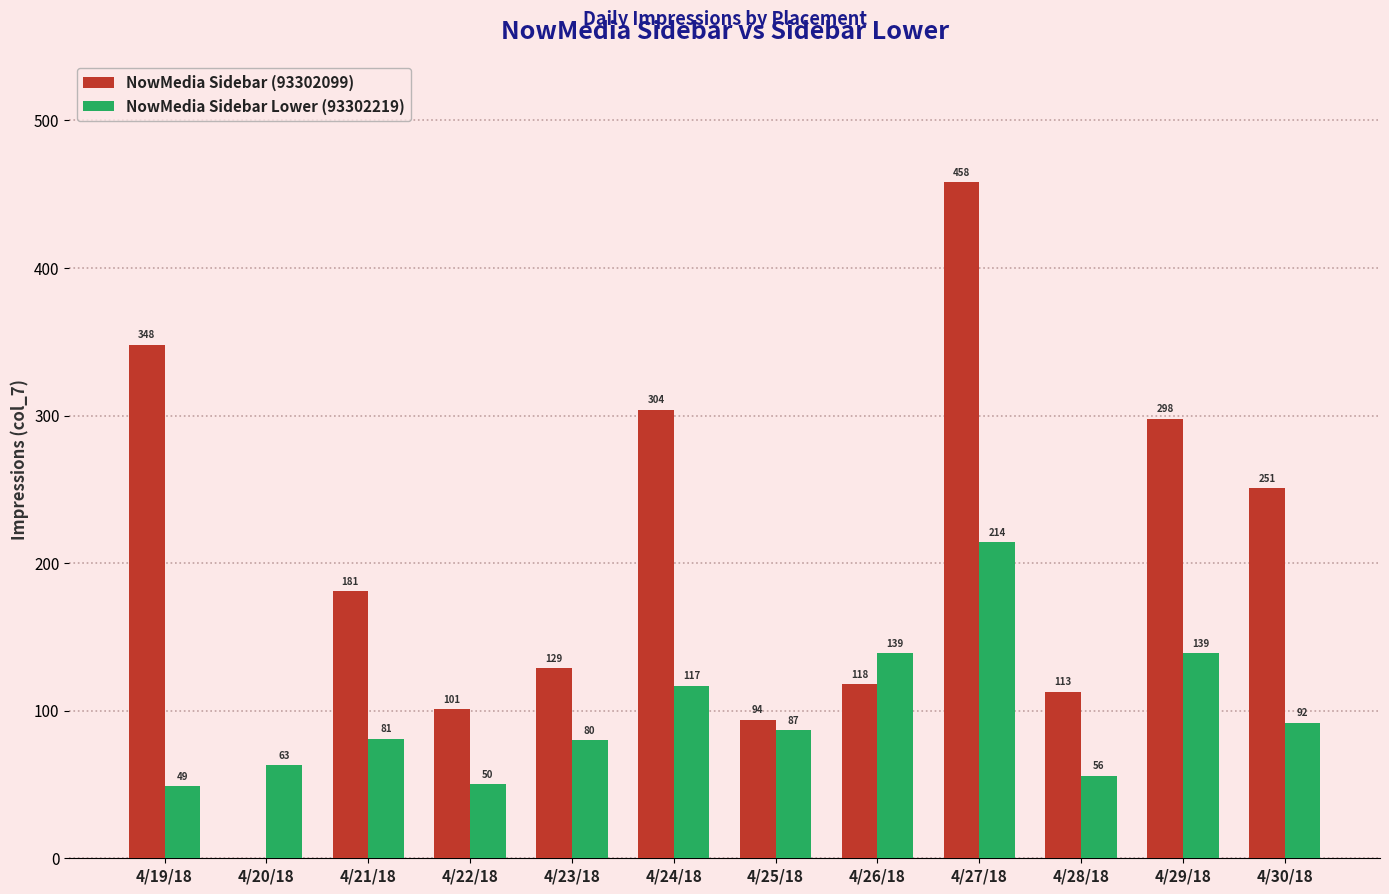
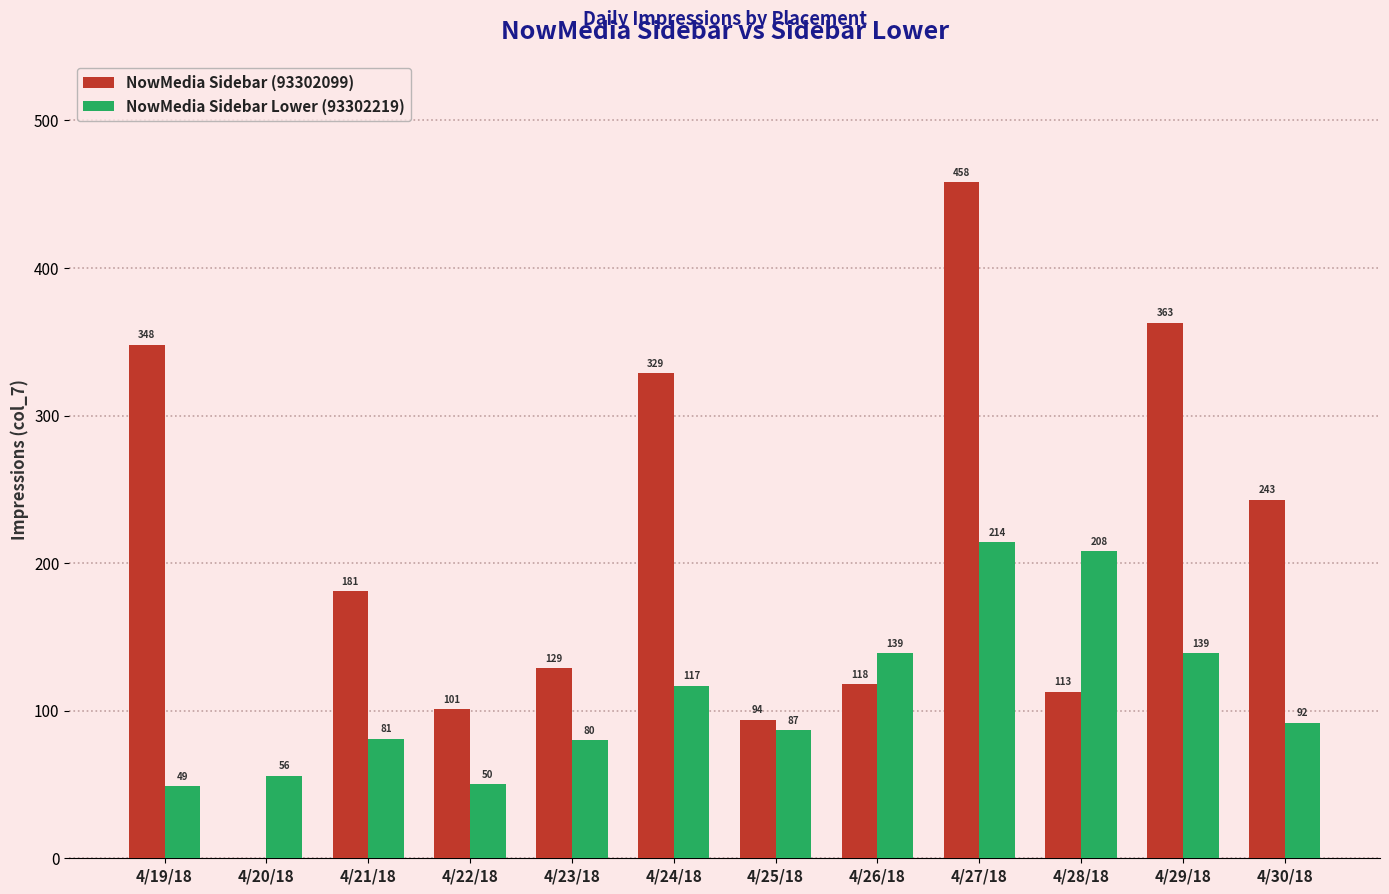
  {
    "NowMedia Sidebar (93302099)": {
      "4/19/18": 348,
      "4/21/18": 181,
      "4/22/18": 101,
      "4/23/18": 129,
-     "4/24/18": 304,
+     "4/24/18": 329,
      "4/25/18": 94,
      "4/26/18": 118,
      "4/27/18": 458,
      "4/28/18": 113,
-     "4/29/18": 298,
-     "4/30/18": 251
+     "4/29/18": 363,
+     "4/30/18": 243
    },
    "NowMedia Sidebar Lower (93302219)": {
      "4/19/18": 49,
-     "4/20/18": 63,
+     "4/20/18": 56,
      "4/21/18": 81,
      "4/22/18": 50,
      "4/23/18": 80,
      "4/24/18": 117,
      "4/25/18": 87,
      "4/26/18": 139,
      "4/27/18": 214,
-     "4/28/18": 56,
+     "4/28/18": 208,
      "4/29/18": 139,
      "4/30/18": 92
    }
  }
